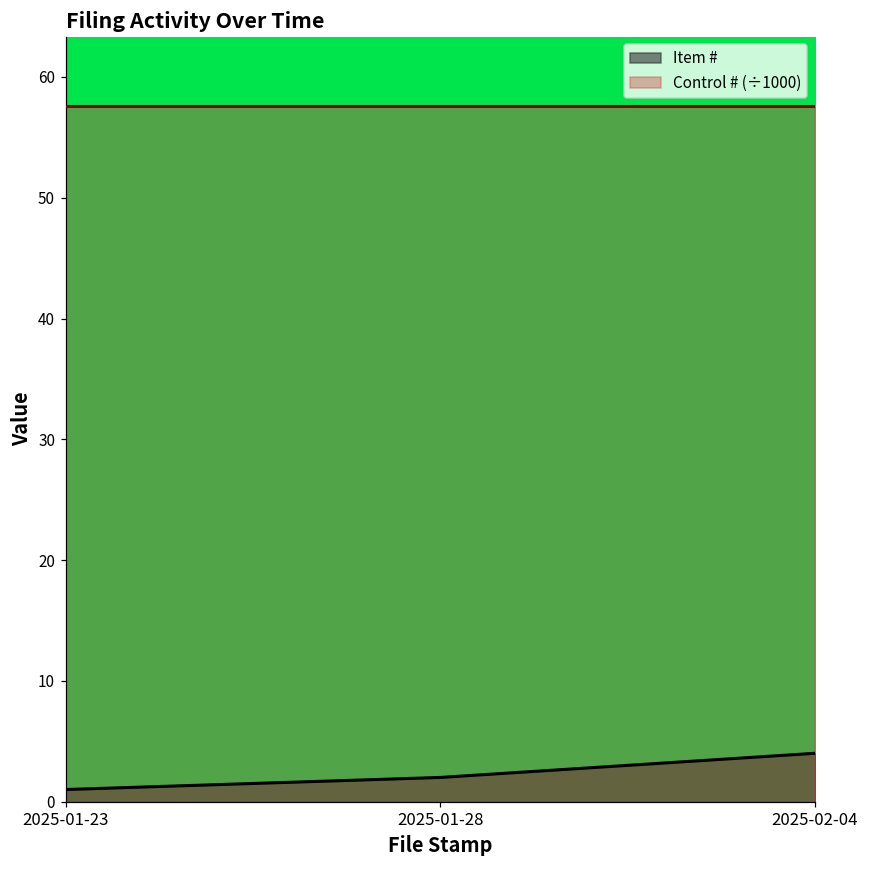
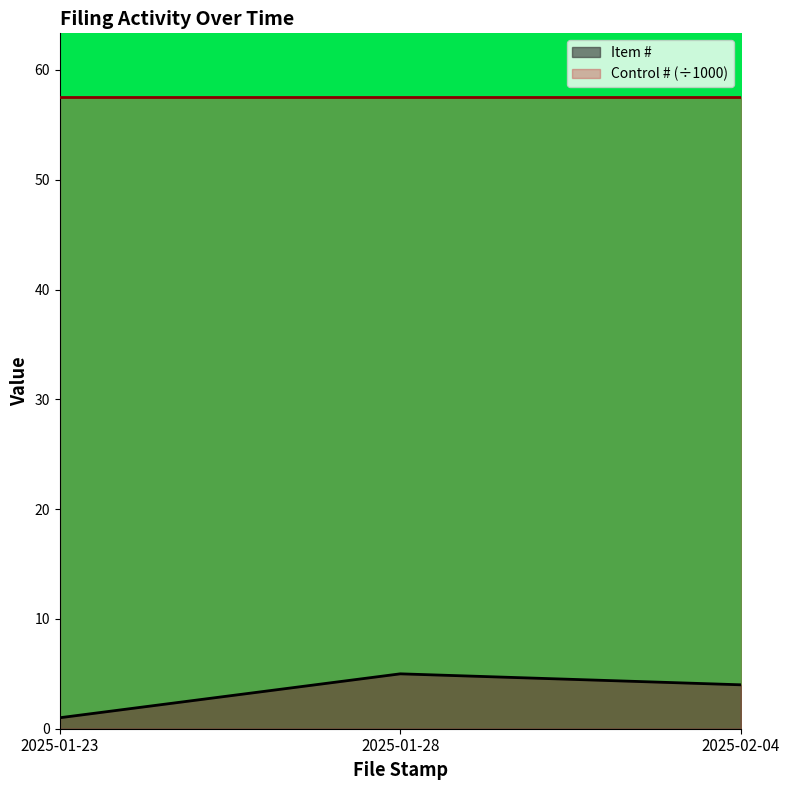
  {
    "Item #": {
      "2025-01-23": 1,
-     "2025-01-28": 2,
+     "2025-01-28": 5,
      "2025-02-04": 4
    },
    "Control # (÷1000)": {
      "2025-01-23": 57.6,
      "2025-01-28": 57.6,
      "2025-02-04": 57.6
    }
  }
